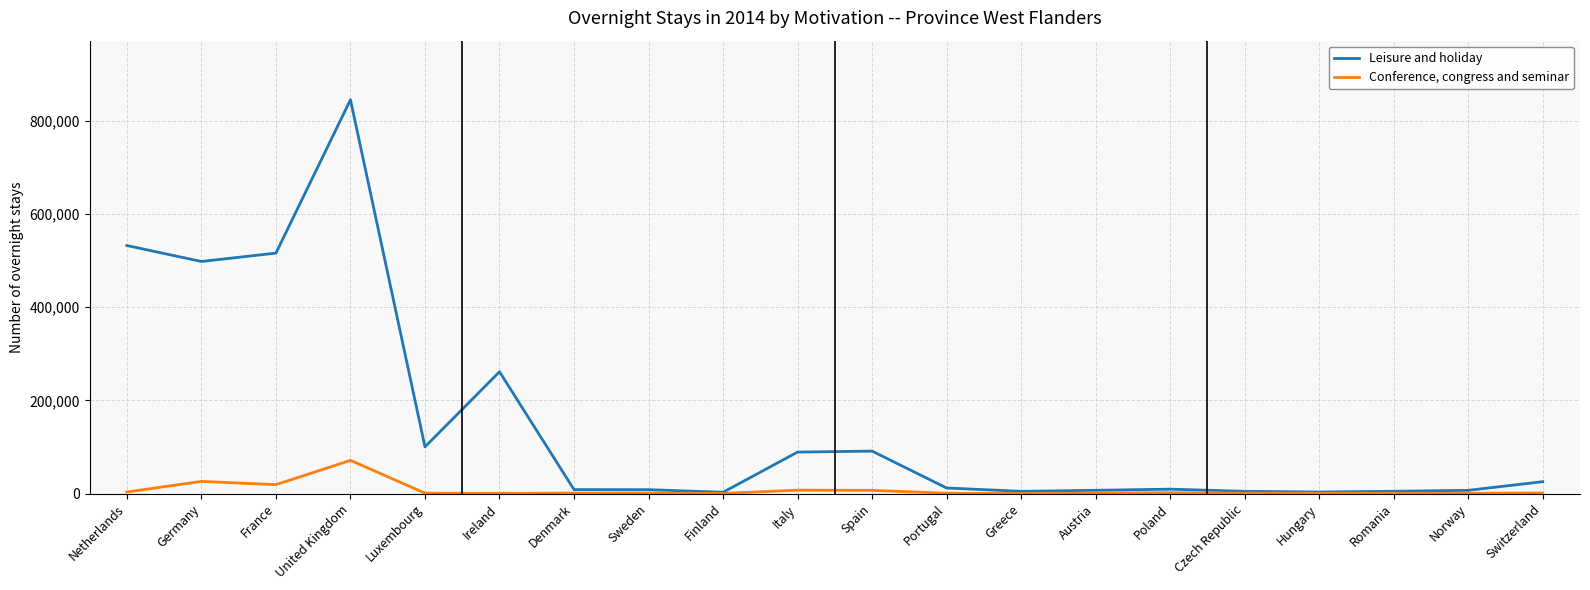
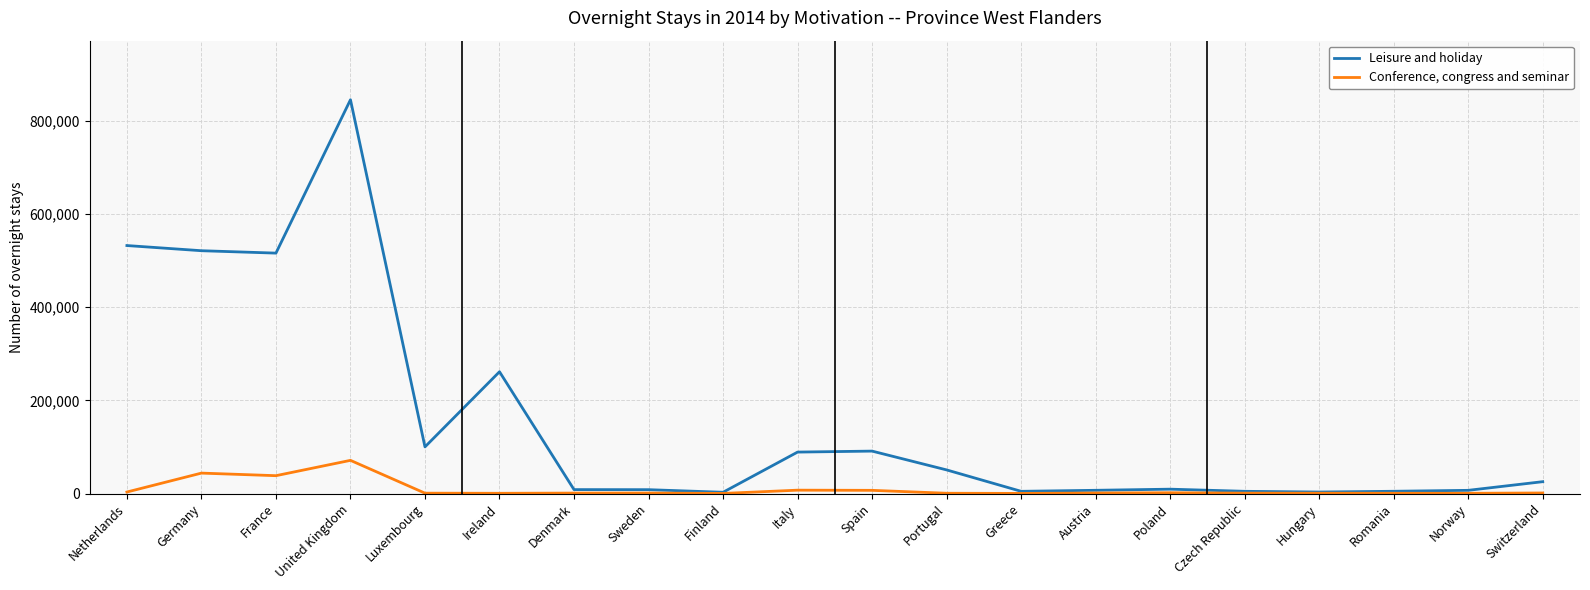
  {
    "Leisure and holiday": {
      "Netherlands": "530,000",
-     "Germany": "500,000",
+     "Germany": "520,000",
      "France": "520,000",
      "United Kingdom": "840,000",
      "Luxembourg": "100,000",
      "Ireland": "260,000",
      "Denmark": "10,000",
      "Sweden": "10,000",
      "Italy": "90,000",
      "Spain": "90,000",
-     "Portugal": "10,000",
+     "Portugal": "50,000",
      "Austria": "10,000",
      "Poland": "10,000",
      "Norway": "10,000",
      "Switzerland": "30,000"
    },
    "Conference, congress and seminar": {
      "Netherlands": "0",
-     "Germany": "30,000",
-     "France": "20,000",
+     "Germany": "40,000",
+     "France": "40,000",
      "United Kingdom": "70,000",
      "Luxembourg": "0",
      "Ireland": "0",
      "Denmark": "0",
      "Sweden": "0",
      "Italy": "10,000",
      "Spain": "10,000",
      "Portugal": "0",
      "Austria": "0",
      "Poland": "0",
      "Norway": "0",
      "Switzerland": "0"
    }
  }
